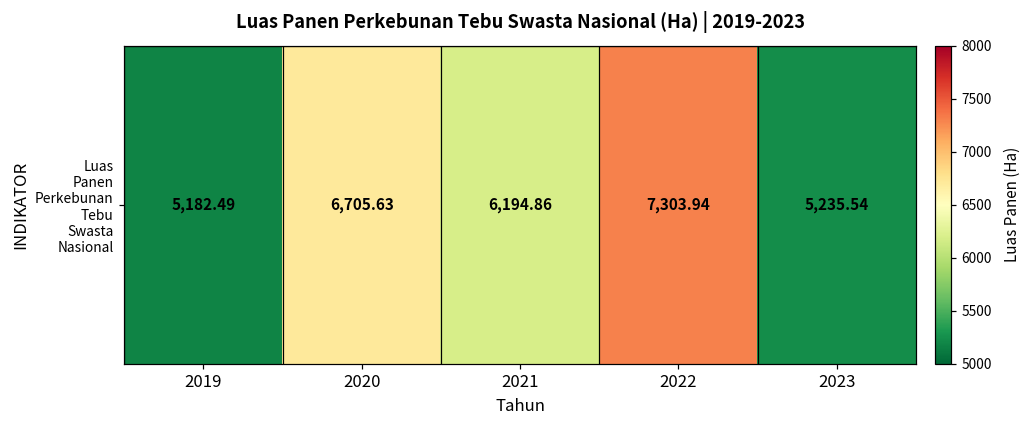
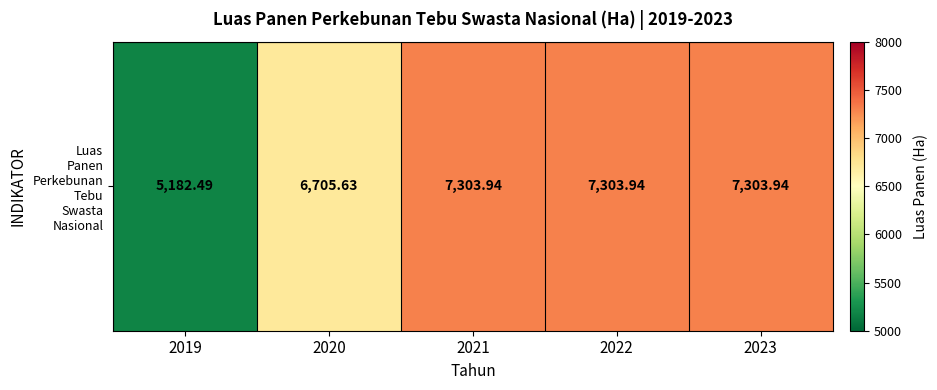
  {
    "Luas Panen Perkebunan Tebu Swasta Nasional": {
      "2019": "5,182.49",
      "2020": "6,705.63",
-     "2021": "6,194.86",
+     "2021": "7,303.94",
      "2022": "7,303.94",
-     "2023": "5,235.54"
+     "2023": "7,303.94"
    }
  }
